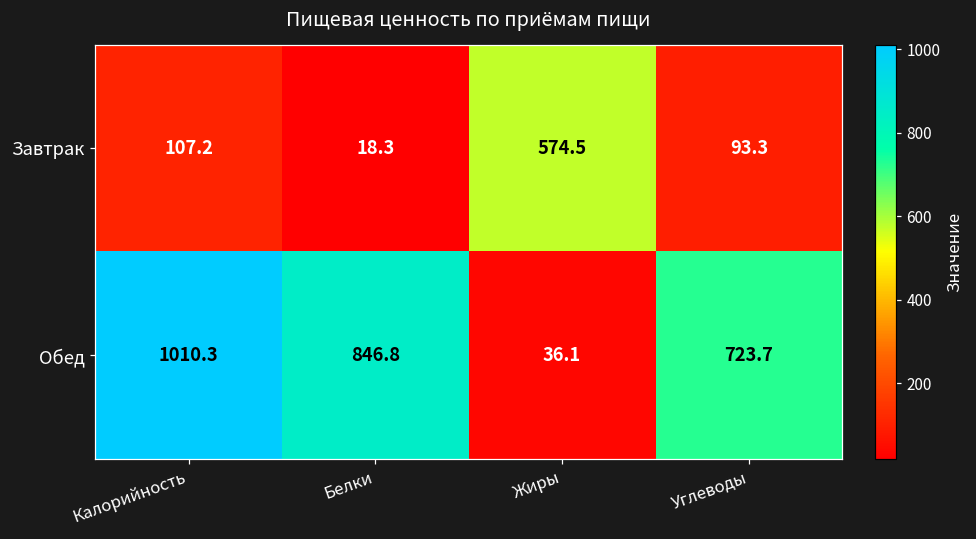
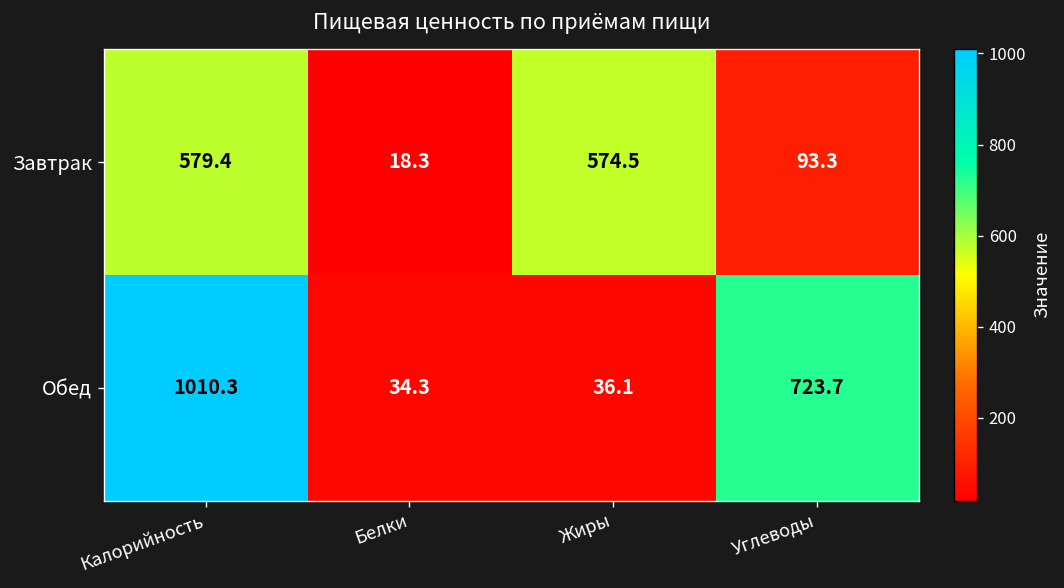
  {
    "Завтрак": {
-     "Калорийность": 107.2,
+     "Калорийность": 579.4,
      "Белки": 18.3,
      "Жиры": 574.5,
      "Углеводы": 93.3
    },
    "Обед": {
      "Калорийность": 1010.3,
-     "Белки": 846.8,
+     "Белки": 34.3,
      "Жиры": 36.1,
      "Углеводы": 723.7
    }
  }
